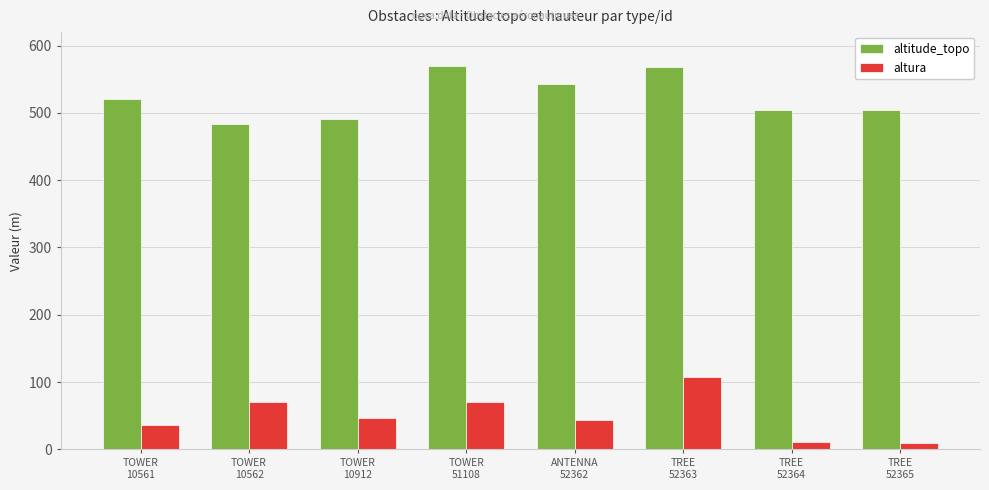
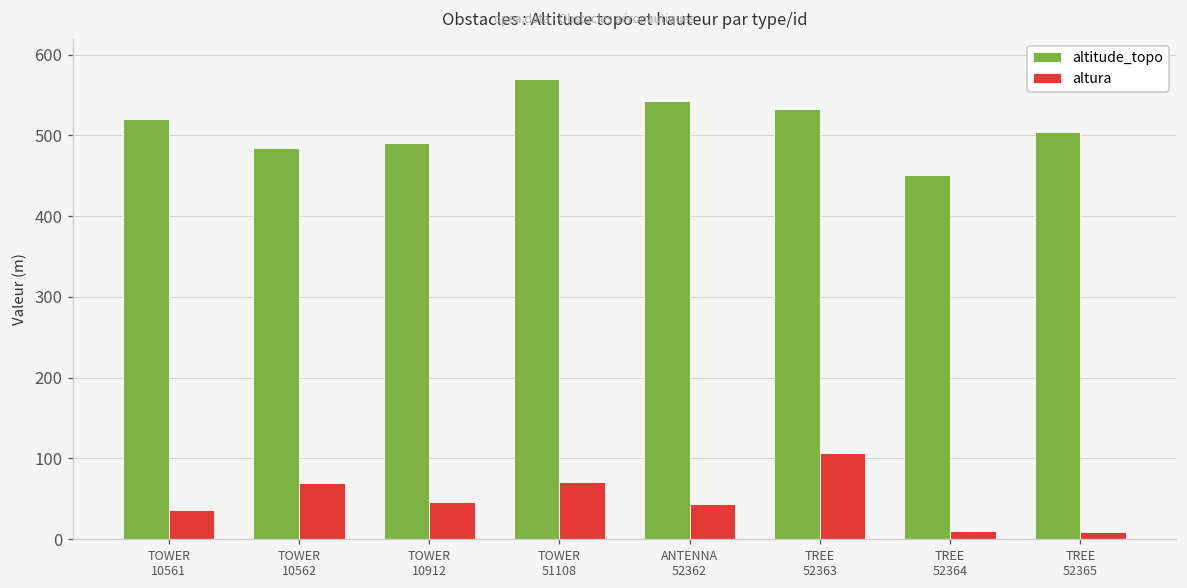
  {
    "altitude_topo": {
      "TOWER 10561": 520,
      "TOWER 10562": 480,
      "TOWER 10912": 490,
      "TOWER 51108": 570,
      "ANTENNA 52362": 540,
-     "TREE 52363": 570,
-     "TREE 52364": 500,
+     "TREE 52363": 530,
+     "TREE 52364": 450,
      "TREE 52365": 500
    },
    "altura": {
      "TOWER 10561": 40,
      "TOWER 10562": 70,
      "TOWER 10912": 50,
      "TOWER 51108": 70,
      "ANTENNA 52362": 40,
      "TREE 52363": 110,
      "TREE 52364": 10,
      "TREE 52365": 10
    }
  }
